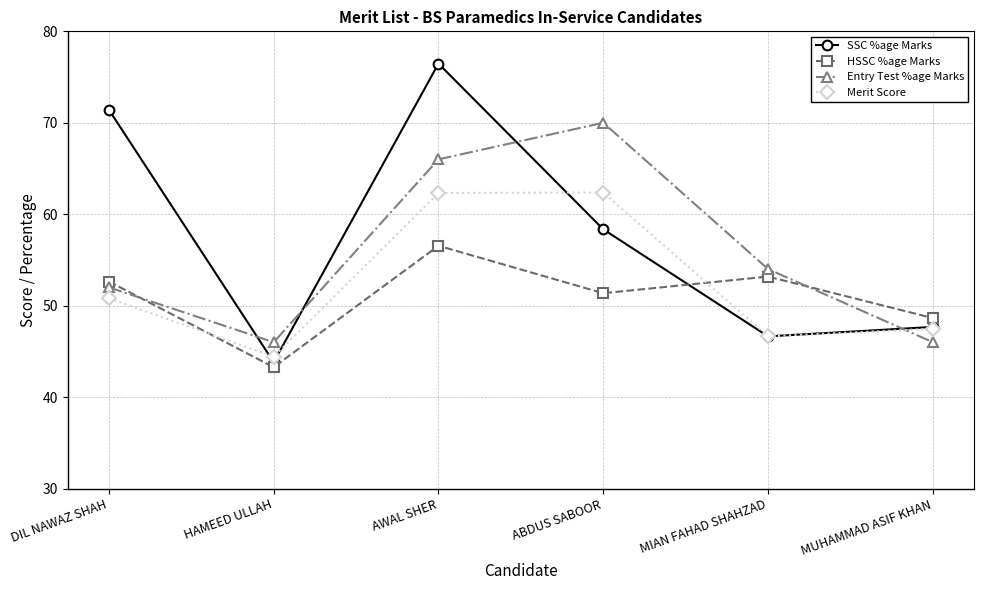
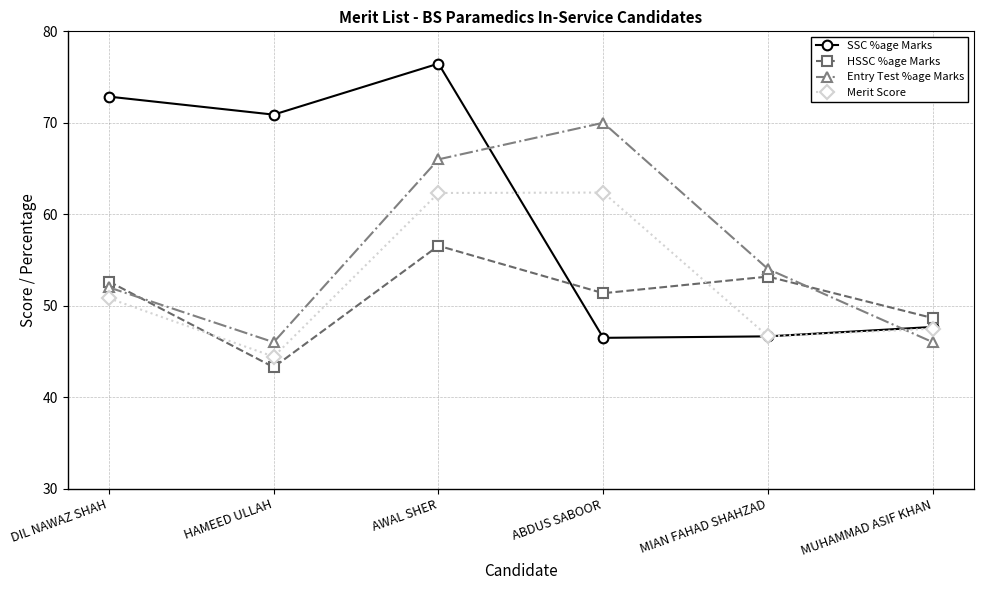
  {
    "SSC %age Marks": {
-     "DIL NAWAZ SHAH": 71,
-     "HAMEED ULLAH": 44,
+     "DIL NAWAZ SHAH": 73,
+     "HAMEED ULLAH": 71,
      "AWAL SHER": 76,
-     "ABDUS SABOOR": 58
+     "ABDUS SABOOR": 46
    },
    "Merit Score": {
      "DIL NAWAZ SHAH": 51,
      "HAMEED ULLAH": 44,
      "AWAL SHER": 62,
      "ABDUS SABOOR": 62
    }
  }
